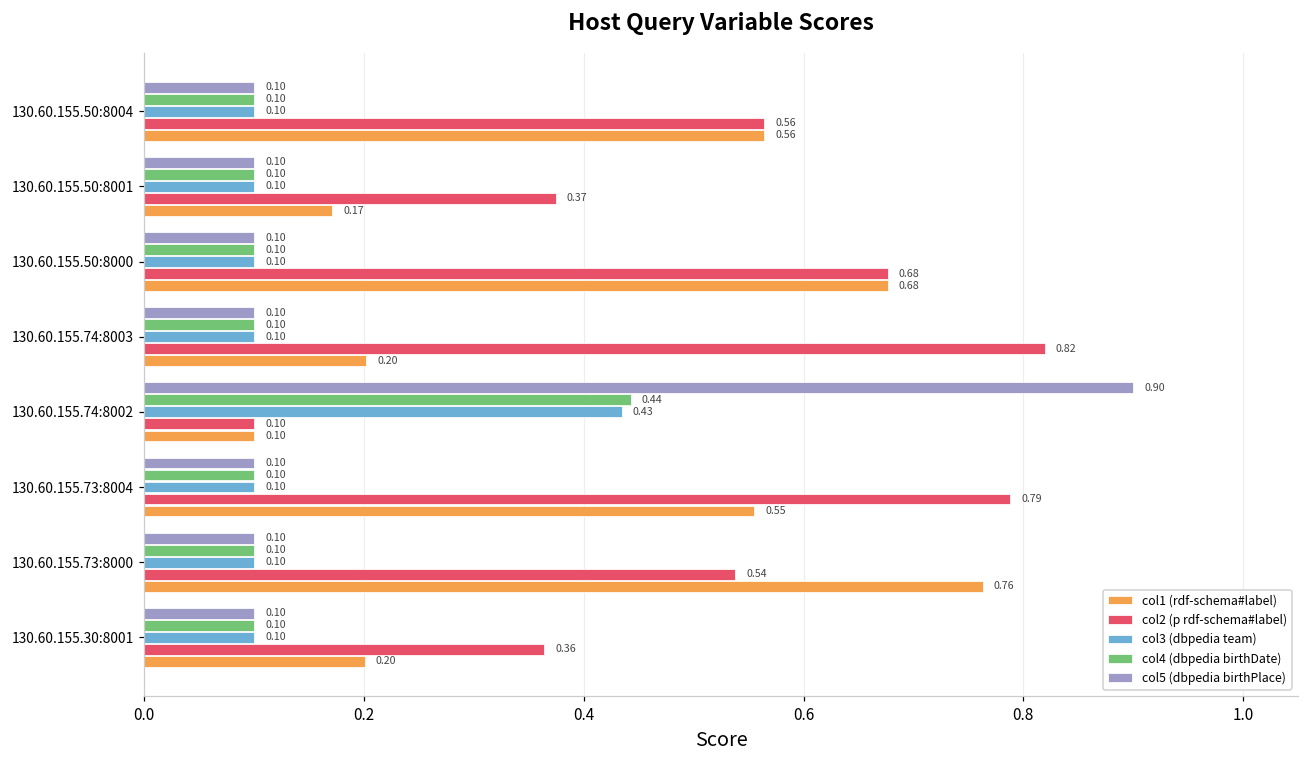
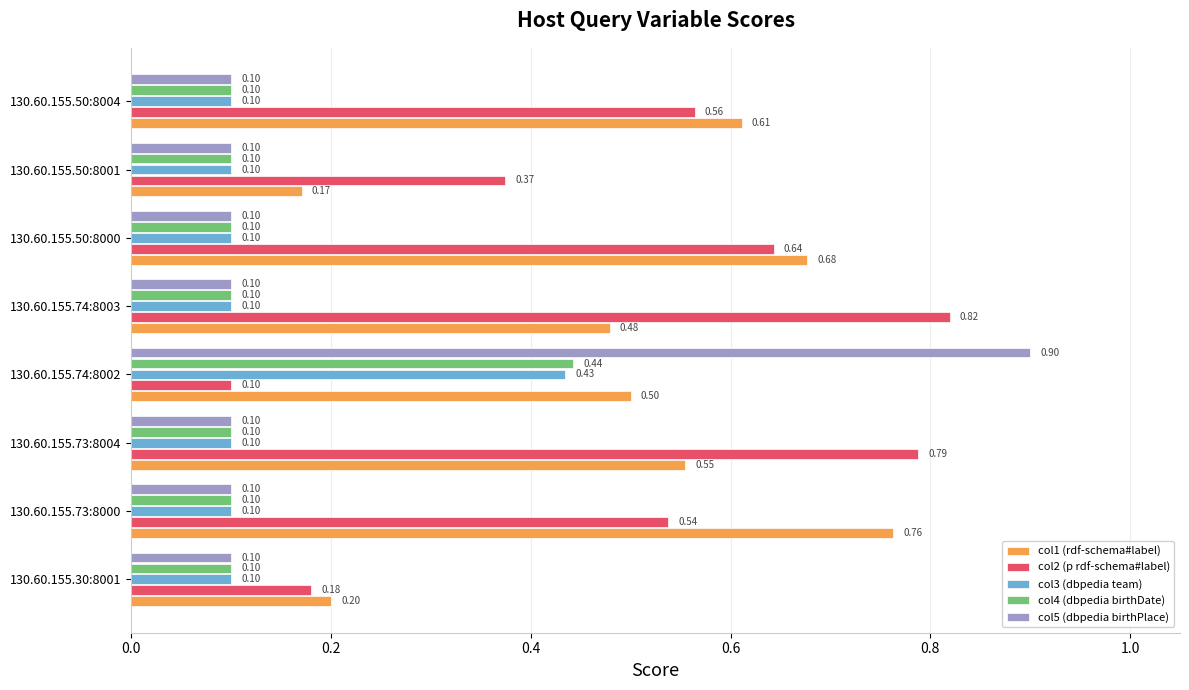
  {
    "col1 (rdf-schema#label)": {
-     "130.60.155.50:8004": 0.56,
+     "130.60.155.50:8004": 0.61,
      "130.60.155.50:8001": 0.17,
      "130.60.155.50:8000": 0.68,
-     "130.60.155.74:8003": 0.20,
-     "130.60.155.74:8002": 0.10,
+     "130.60.155.74:8003": 0.48,
+     "130.60.155.74:8002": 0.50,
      "130.60.155.73:8004": 0.55,
      "130.60.155.73:8000": 0.76,
      "130.60.155.30:8001": 0.20
    },
    "col2 (p rdf-schema#label)": {
      "130.60.155.50:8004": 0.56,
      "130.60.155.50:8001": 0.37,
-     "130.60.155.50:8000": 0.68,
+     "130.60.155.50:8000": 0.64,
      "130.60.155.74:8003": 0.82,
      "130.60.155.74:8002": 0.10,
      "130.60.155.73:8004": 0.79,
      "130.60.155.73:8000": 0.54,
-     "130.60.155.30:8001": 0.36
+     "130.60.155.30:8001": 0.18
    },
    "col4 (dbpedia birthDate)": {
      "130.60.155.50:8004": 0.10,
      "130.60.155.50:8001": 0.10,
      "130.60.155.50:8000": 0.10,
      "130.60.155.74:8003": 0.10,
      "130.60.155.74:8002": 0.44,
      "130.60.155.73:8004": 0.10,
      "130.60.155.73:8000": 0.10,
      "130.60.155.30:8001": 0.10
    }
  }
